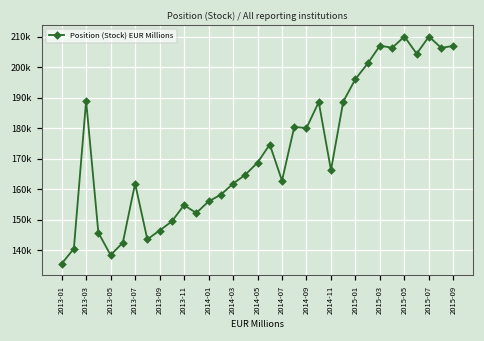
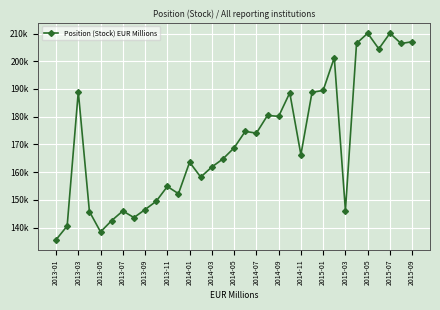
  {
    "2013-01": 136000,
    "2013-03": 189000,
    "2013-05": 138000,
-   "2013-07": 162000,
+   "2013-07": 146000,
    "2013-09": 147000,
    "2013-11": 155000,
-   "2014-01": 156000,
+   "2014-01": 164000,
    "2014-03": 162000,
    "2014-05": 169000,
-   "2014-07": 163000,
+   "2014-07": 174000,
    "2014-09": 180000,
    "2014-11": 166000,
-   "2015-01": 196000,
-   "2015-03": 207000,
+   "2015-01": 189000,
+   "2015-03": 146000,
    "2015-05": 210000,
    "2015-07": 210000,
    "2015-09": 207000
  }
